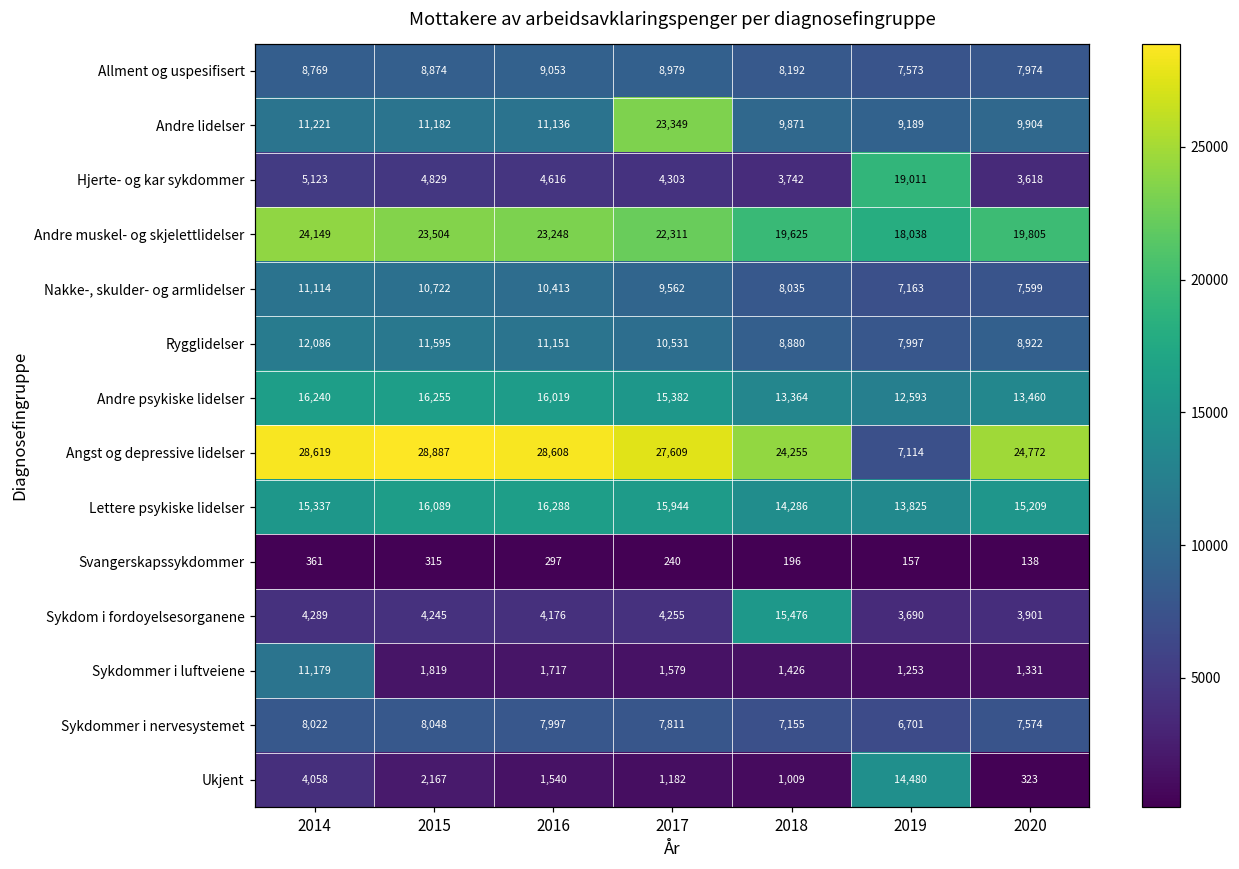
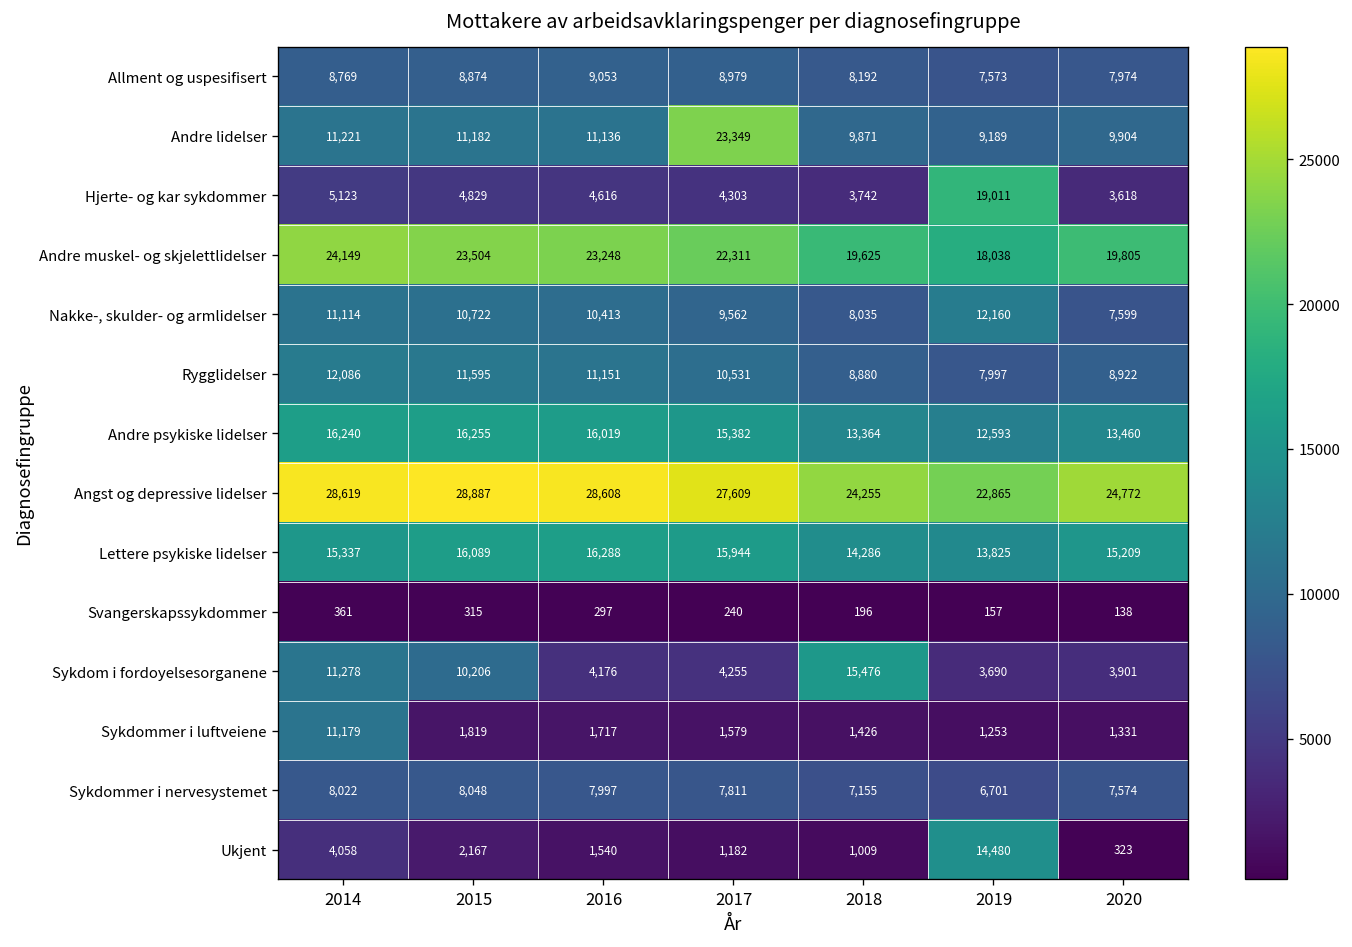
  {
    "Allment og uspesifisert": {
      "2014": "8,769",
      "2015": "8,874",
      "2016": "9,053",
      "2017": "8,979",
      "2018": "8,192",
      "2019": "7,573",
      "2020": "7,974"
    },
    "Andre lidelser": {
      "2014": "11,221",
      "2015": "11,182",
      "2016": "11,136",
      "2017": "23,349",
      "2018": "9,871",
      "2019": "9,189",
      "2020": "9,904"
    },
    "Hjerte- og kar sykdommer": {
      "2014": "5,123",
      "2015": "4,829",
      "2016": "4,616",
      "2017": "4,303",
      "2018": "3,742",
      "2019": "19,011",
      "2020": "3,618"
    },
    "Andre muskel- og skjelettlidelser": {
      "2014": "24,149",
      "2015": "23,504",
      "2016": "23,248",
      "2017": "22,311",
      "2018": "19,625",
      "2019": "18,038",
      "2020": "19,805"
    },
    "Nakke-, skulder- og armlidelser": {
      "2014": "11,114",
      "2015": "10,722",
      "2016": "10,413",
      "2017": "9,562",
      "2018": "8,035",
-     "2019": "7,163",
+     "2019": "12,160",
      "2020": "7,599"
    },
    "Rygglidelser": {
      "2014": "12,086",
      "2015": "11,595",
      "2016": "11,151",
      "2017": "10,531",
      "2018": "8,880",
      "2019": "7,997",
      "2020": "8,922"
    },
    "Andre psykiske lidelser": {
      "2014": "16,240",
      "2015": "16,255",
      "2016": "16,019",
      "2017": "15,382",
      "2018": "13,364",
      "2019": "12,593",
      "2020": "13,460"
    },
    "Angst og depressive lidelser": {
      "2014": "28,619",
      "2015": "28,887",
      "2016": "28,608",
      "2017": "27,609",
      "2018": "24,255",
-     "2019": "7,114",
+     "2019": "22,865",
      "2020": "24,772"
    },
    "Lettere psykiske lidelser": {
      "2014": "15,337",
      "2015": "16,089",
      "2016": "16,288",
      "2017": "15,944",
      "2018": "14,286",
      "2019": "13,825",
      "2020": "15,209"
    },
    "Svangerskapssykdommer": {
      "2014": "361",
      "2015": "315",
      "2016": "297",
      "2017": "240",
      "2018": "196",
      "2019": "157",
      "2020": "138"
    },
    "Sykdom i fordoyelsesorganene": {
-     "2014": "4,289",
-     "2015": "4,245",
+     "2014": "11,278",
+     "2015": "10,206",
      "2016": "4,176",
      "2017": "4,255",
      "2018": "15,476",
      "2019": "3,690",
      "2020": "3,901"
    },
    "Sykdommer i luftveiene": {
      "2014": "11,179",
      "2015": "1,819",
      "2016": "1,717",
      "2017": "1,579",
      "2018": "1,426",
      "2019": "1,253",
      "2020": "1,331"
    },
    "Sykdommer i nervesystemet": {
      "2014": "8,022",
      "2015": "8,048",
      "2016": "7,997",
      "2017": "7,811",
      "2018": "7,155",
      "2019": "6,701",
      "2020": "7,574"
    },
    "Ukjent": {
      "2014": "4,058",
      "2015": "2,167",
      "2016": "1,540",
      "2017": "1,182",
      "2018": "1,009",
      "2019": "14,480",
      "2020": "323"
    }
  }
